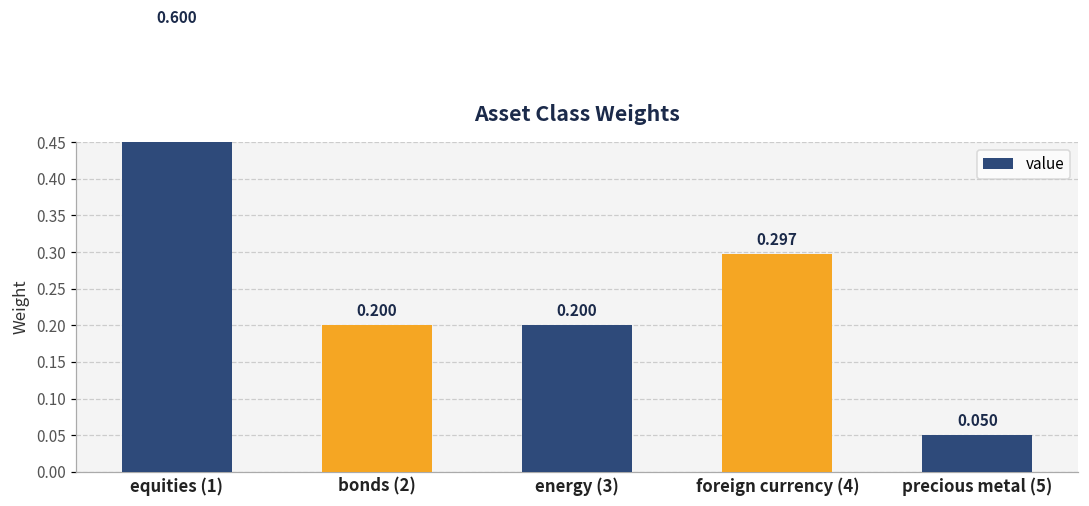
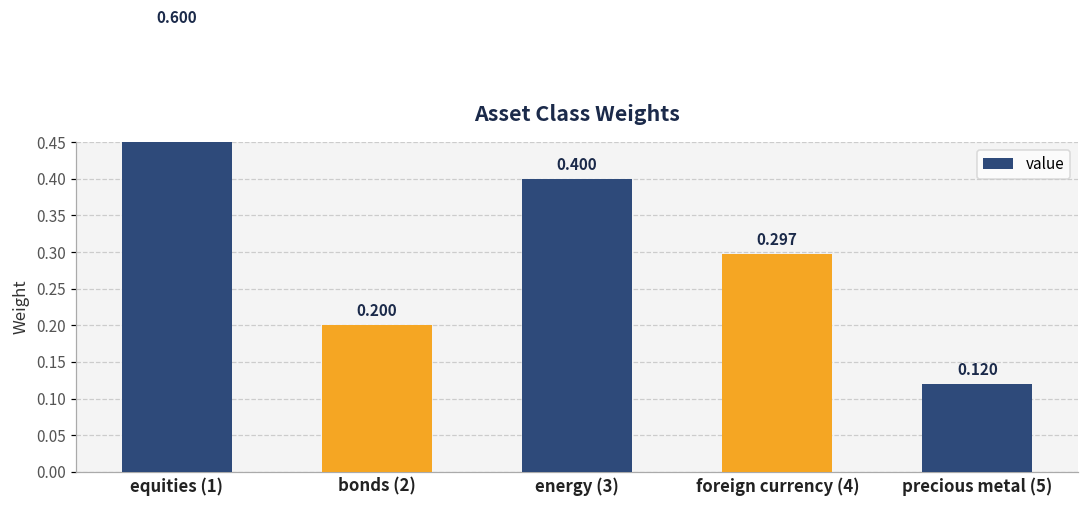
  {
    "bonds (2)": 0.200,
-   "energy (3)": 0.200,
+   "energy (3)": 0.400,
    "foreign currency (4)": 0.297,
-   "precious metal (5)": 0.050
+   "precious metal (5)": 0.120
  }
